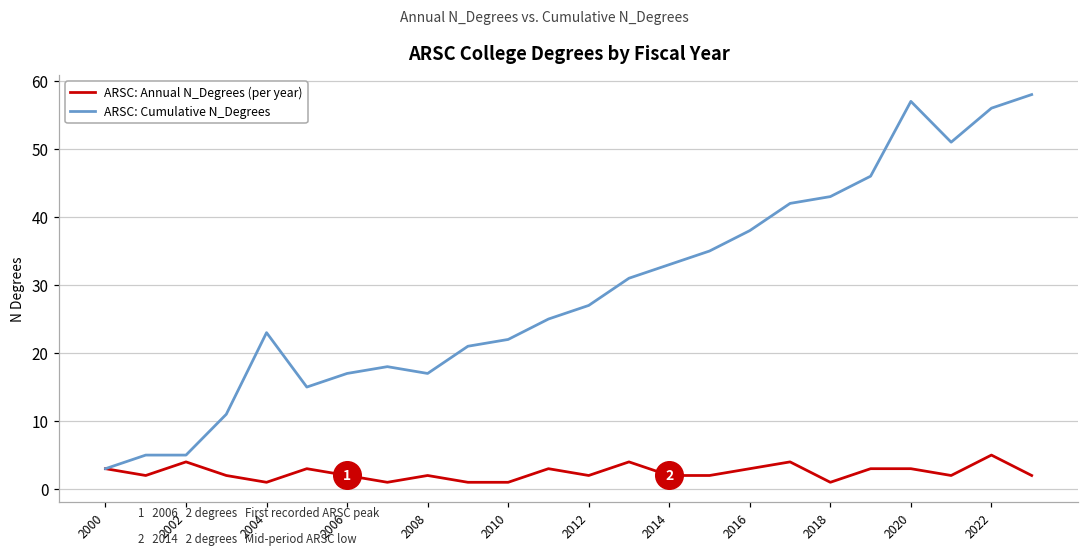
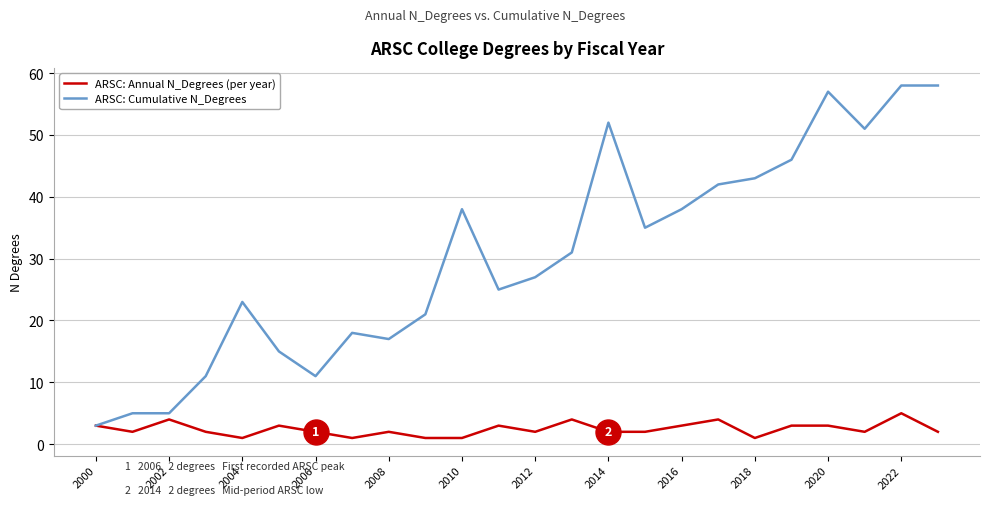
  {
    "ARSC: Cumulative N_Degrees": {
      "2002": 5,
      "2004": 23,
-     "2006": 17,
+     "2006": 11,
      "2008": 17,
-     "2010": 22,
+     "2010": 38,
      "2012": 27,
-     "2014": 33,
+     "2014": 52,
      "2016": 38,
      "2018": 43,
      "2020": 57,
-     "2022": 56
+     "2022": 58
    }
  }
